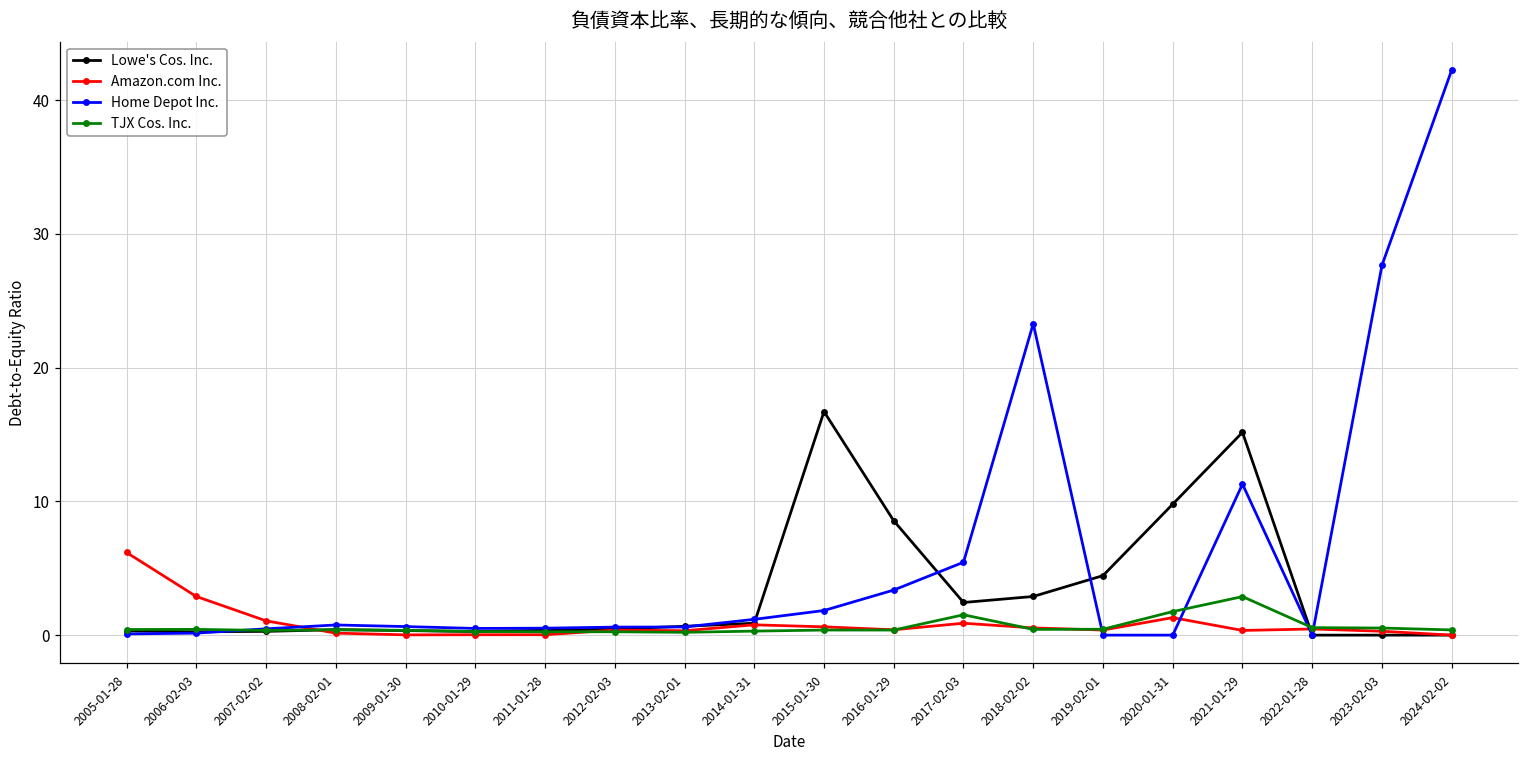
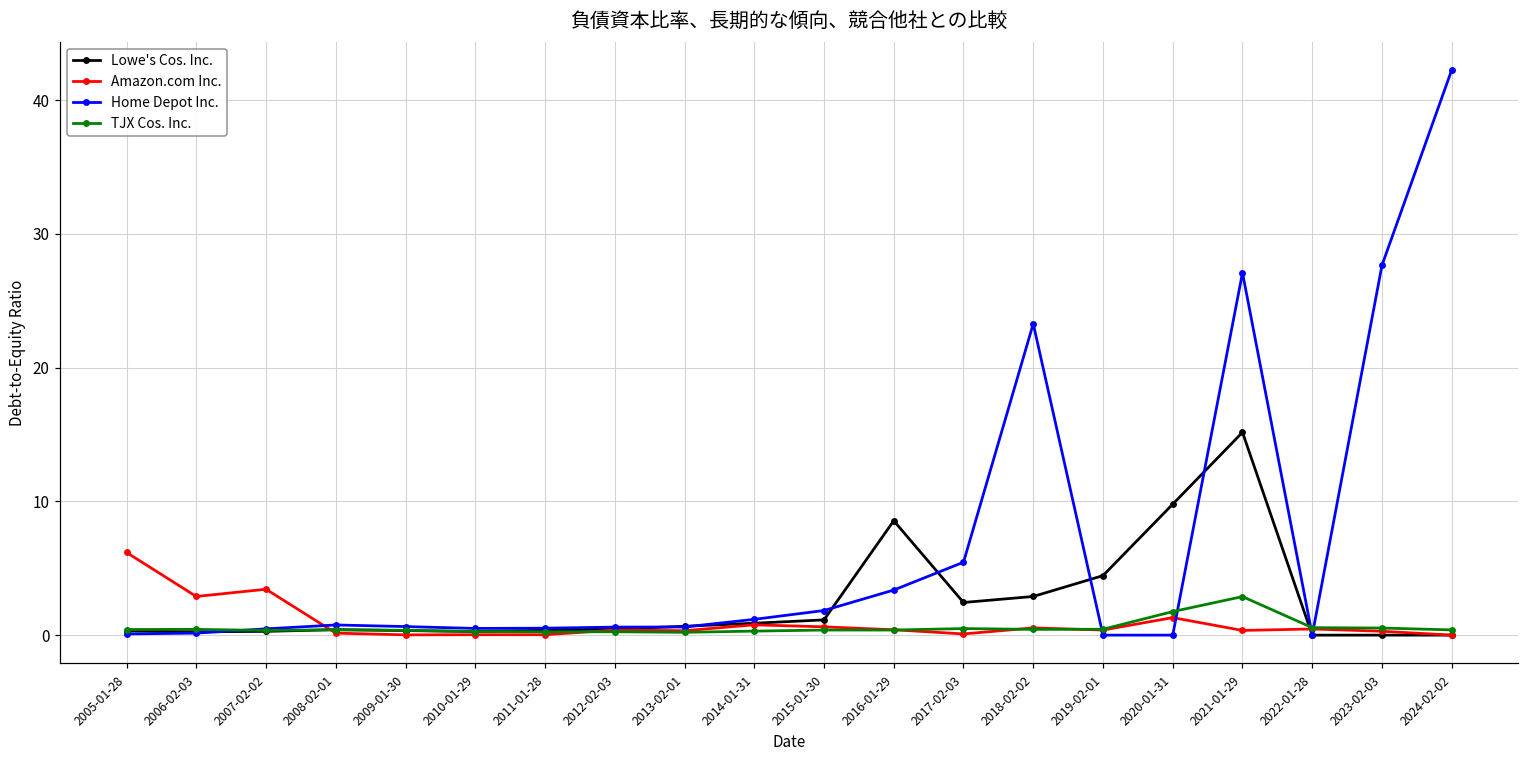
  {
    "Lowe's Cos. Inc.": {
-     "2015-01-30": 16.7,
+     "2015-01-30": 1.1,
      "2016-01-29": 8.6,
      "2017-02-03": 2.4,
      "2018-02-02": 2.9,
      "2019-02-01": 4.5,
      "2020-01-31": 9.8,
      "2021-01-29": 15.2,
      "2023-02-03": 0.0
    },
    "Amazon.com Inc.": {
      "2005-01-28": 6.2,
      "2006-02-03": 2.9,
-     "2007-02-02": 1.1,
+     "2007-02-02": 3.4,
      "2008-02-01": 0.2,
      "2009-01-30": 0.0,
      "2010-01-29": 0.0,
      "2011-01-28": 0.0,
      "2015-01-30": 0.6,
-     "2017-02-03": 0.9,
+     "2017-02-03": 0.1,
      "2020-01-31": 1.3,
      "2021-01-29": 0.4,
      "2023-02-03": 0.3
    },
    "Home Depot Inc.": {
      "2005-01-28": 0.1,
      "2008-02-01": 0.8,
      "2009-01-30": 0.6,
      "2010-01-29": 0.5,
      "2014-01-31": 1.2,
      "2015-01-30": 1.8,
      "2016-01-29": 3.4,
      "2017-02-03": 5.5,
      "2018-02-02": 23.3,
      "2019-02-01": 0.0,
      "2020-01-31": 0.0,
-     "2021-01-29": 11.3,
+     "2021-01-29": 27.1,
      "2023-02-03": 27.7,
      "2024-02-02": 42.3
    },
    "TJX Cos. Inc.": {
      "2014-01-31": 0.3,
      "2015-01-30": 0.4,
-     "2017-02-03": 1.5,
+     "2017-02-03": 0.5,
      "2020-01-31": 1.8,
      "2021-01-29": 2.9,
      "2023-02-03": 0.5,
      "2024-02-02": 0.4
    }
  }
